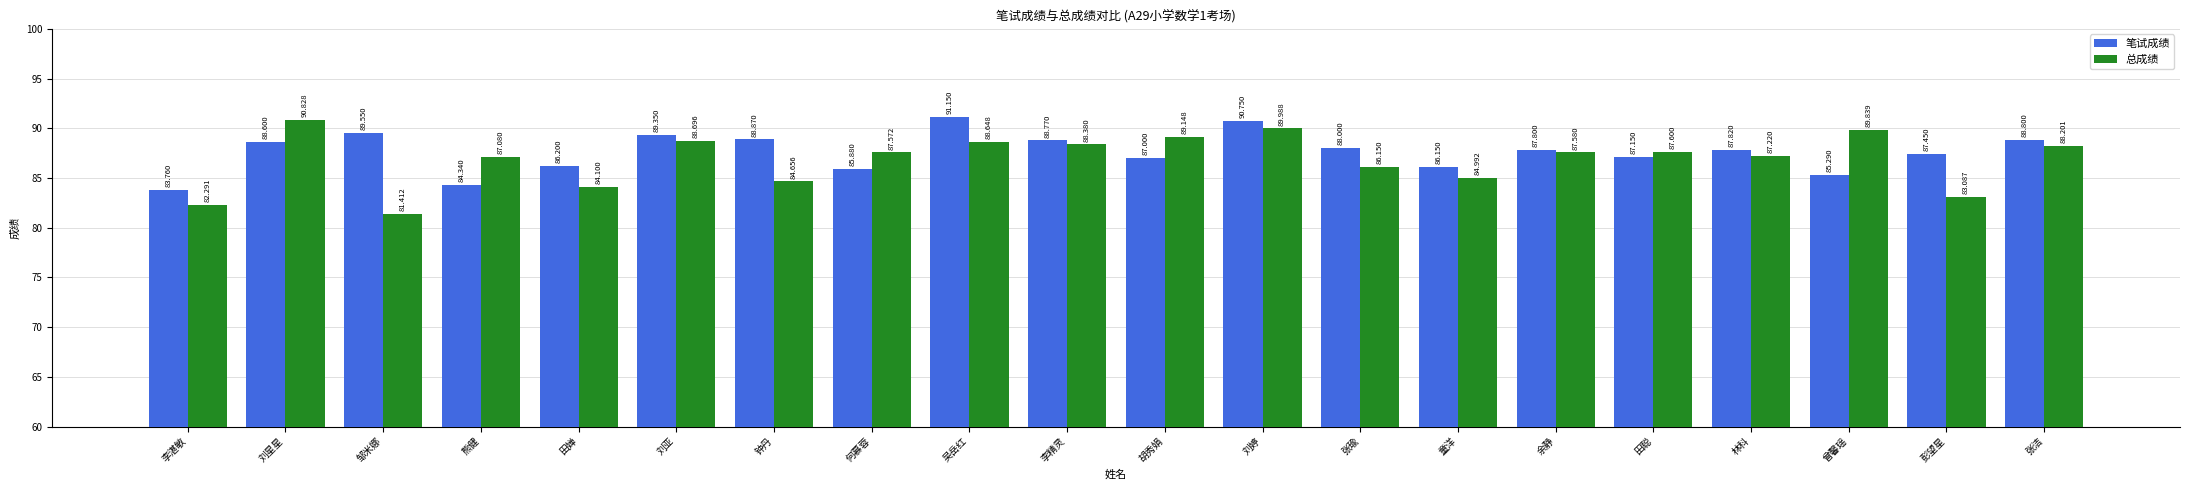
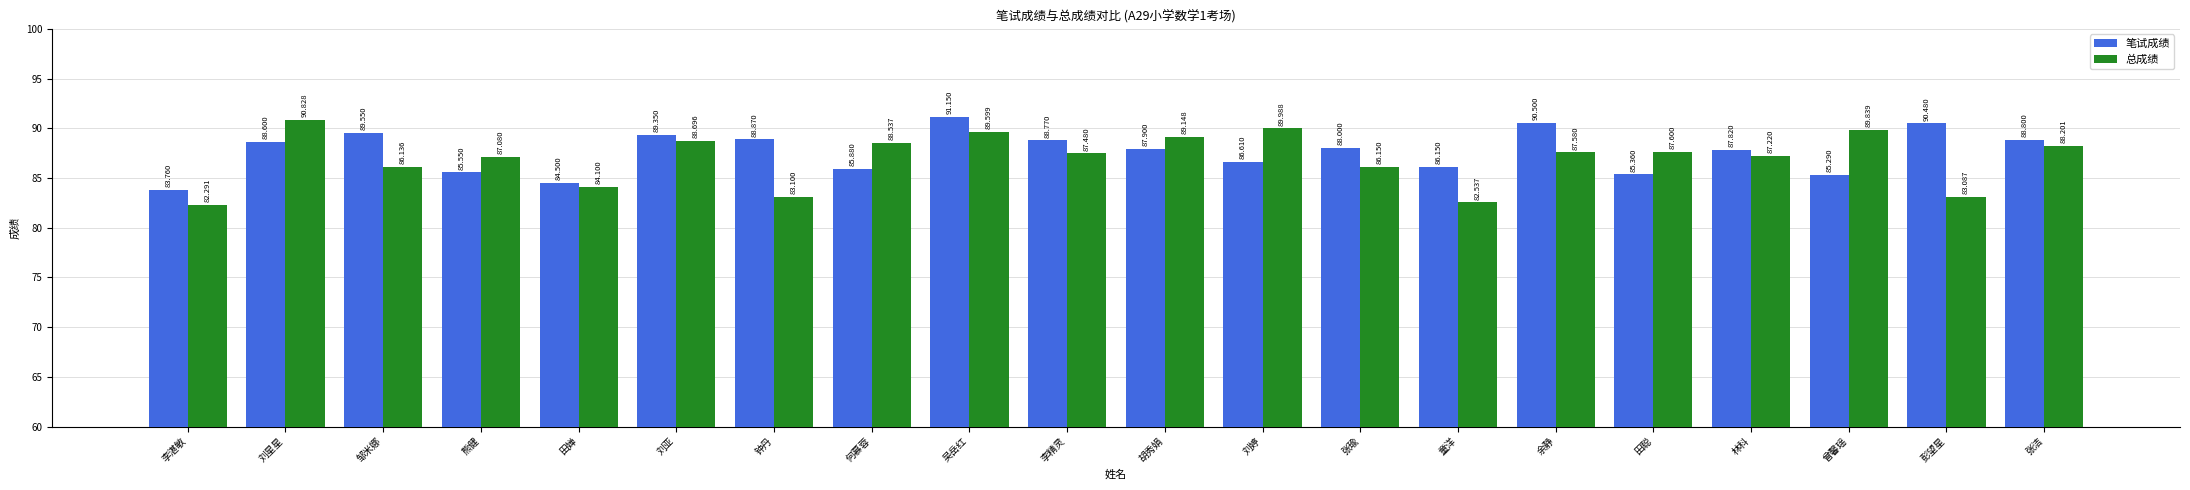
  {
    "笔试成绩": {
      "李湛敏": 83.760,
      "刘星星": 88.600,
      "邹米娜": 89.550,
-     "熊健": 84.340,
-     "田婵": 86.200,
+     "熊健": 85.550,
+     "田婵": 84.500,
      "刘亚": 89.350,
      "钟丹": 88.870,
      "何慕蓉": 85.880,
      "吴岳红": 91.150,
      "李精灵": 88.770,
-     "胡秀娟": 87.000,
-     "刘婷": 90.750,
+     "胡秀娟": 87.900,
+     "刘婷": 86.610,
      "张瑜": 88.000,
      "童洋": 86.150,
-     "余静": 87.800,
-     "田聪": 87.150,
+     "余静": 90.500,
+     "田聪": 85.360,
      "林科": 87.820,
      "曾馨瑶": 85.290,
-     "彭望星": 87.450,
+     "彭望星": 90.480,
      "张洁": 88.800
    },
    "总成绩": {
      "李湛敏": 82.291,
      "刘星星": 90.828,
-     "邹米娜": 81.412,
+     "邹米娜": 86.136,
      "熊健": 87.080,
      "田婵": 84.100,
      "刘亚": 88.696,
-     "钟丹": 84.656,
-     "何慕蓉": 87.572,
-     "吴岳红": 88.648,
-     "李精灵": 88.380,
+     "钟丹": 83.100,
+     "何慕蓉": 88.537,
+     "吴岳红": 89.599,
+     "李精灵": 87.480,
      "胡秀娟": 89.148,
      "刘婷": 89.988,
      "张瑜": 86.150,
-     "童洋": 84.992,
+     "童洋": 82.537,
      "余静": 87.580,
      "田聪": 87.600,
      "林科": 87.220,
      "曾馨瑶": 89.839,
      "彭望星": 83.087,
      "张洁": 88.201
    }
  }
